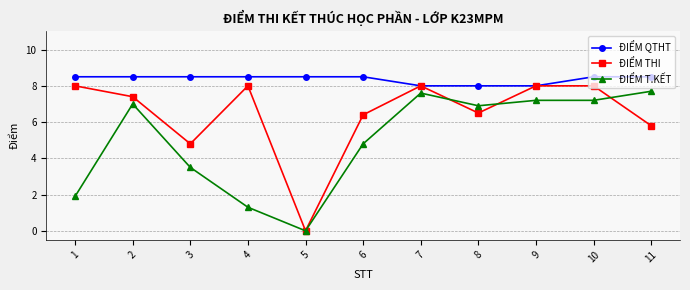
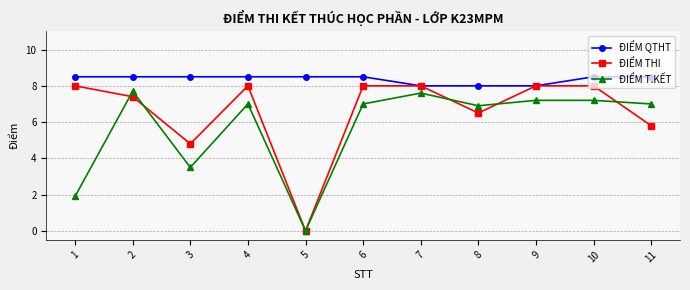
  {
    "ĐIỂM QTHT": {
      "1": 8.5,
      "2": 8.5,
      "3": 8.5,
      "4": 8.5,
      "5": 8.5,
      "6": 8.5,
      "8": 8.0
    },
    "ĐIỂM THI": {
      "1": 8.0,
      "2": 7.4,
      "3": 4.8,
      "4": 8.0,
-     "6": 6.4,
+     "6": 8.0,
      "8": 6.5,
      "11": 5.8
    },
    "ĐIỂM T.KẾT": {
      "1": 1.9,
-     "2": 7.0,
+     "2": 7.7,
      "3": 3.5,
-     "4": 1.3,
-     "6": 4.8,
+     "4": 7.0,
+     "6": 7.0,
      "7": 7.6,
      "8": 6.9,
      "9": 7.2,
      "10": 7.2,
-     "11": 7.7
+     "11": 7.0
    }
  }
